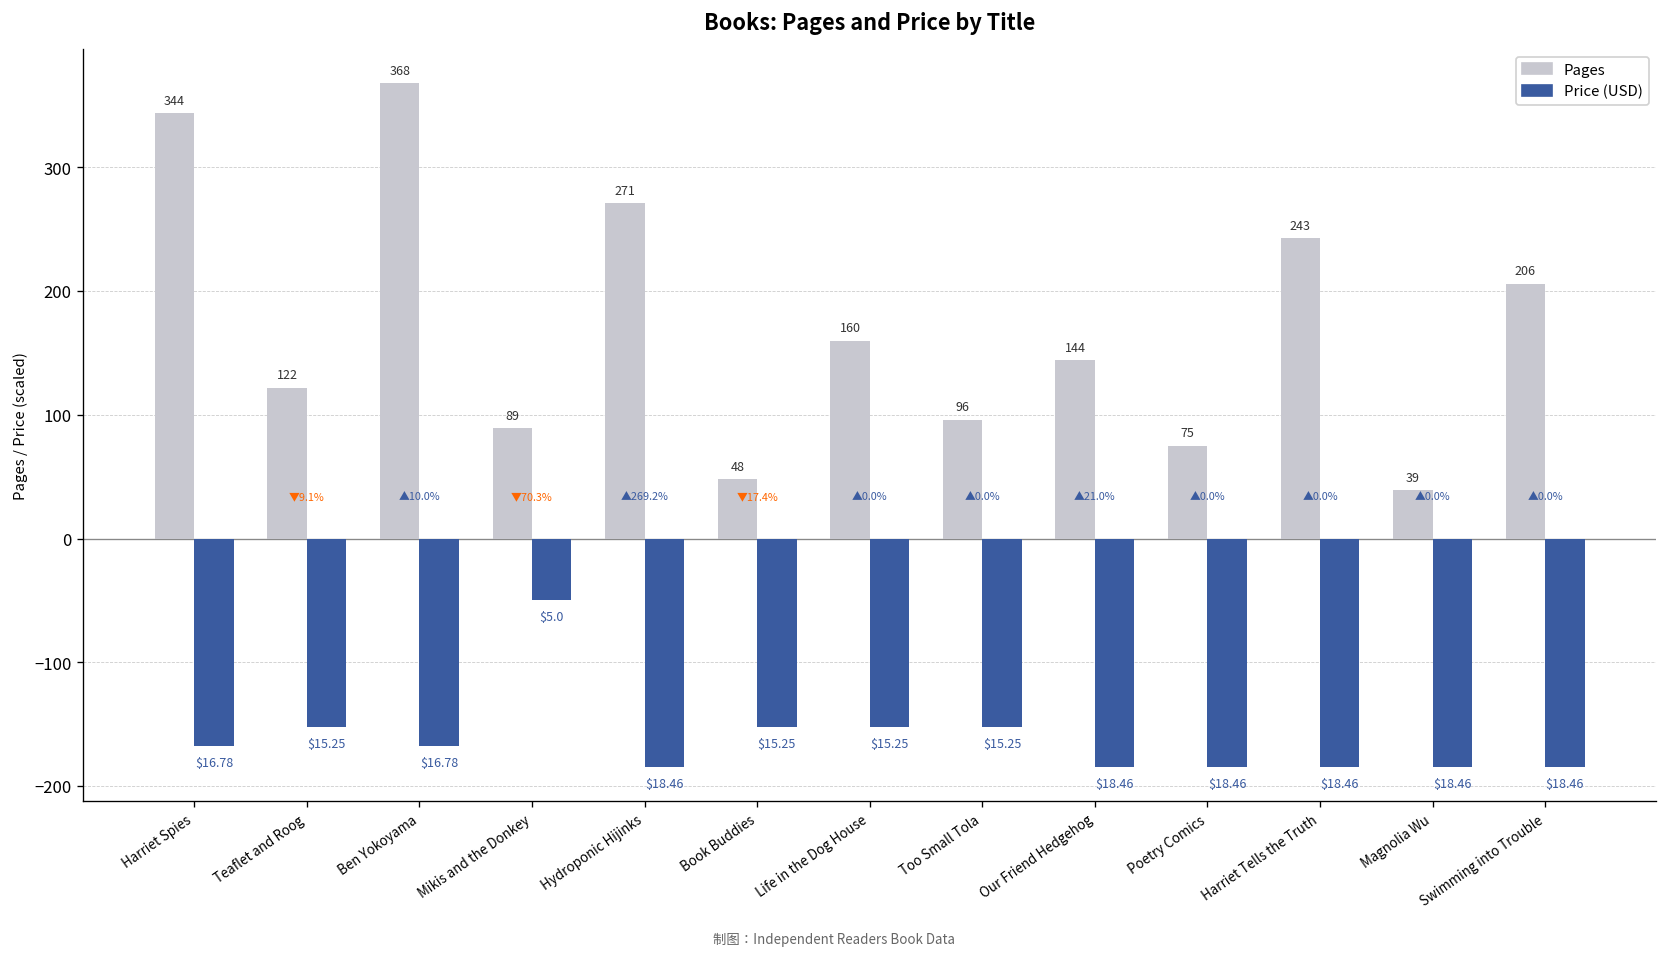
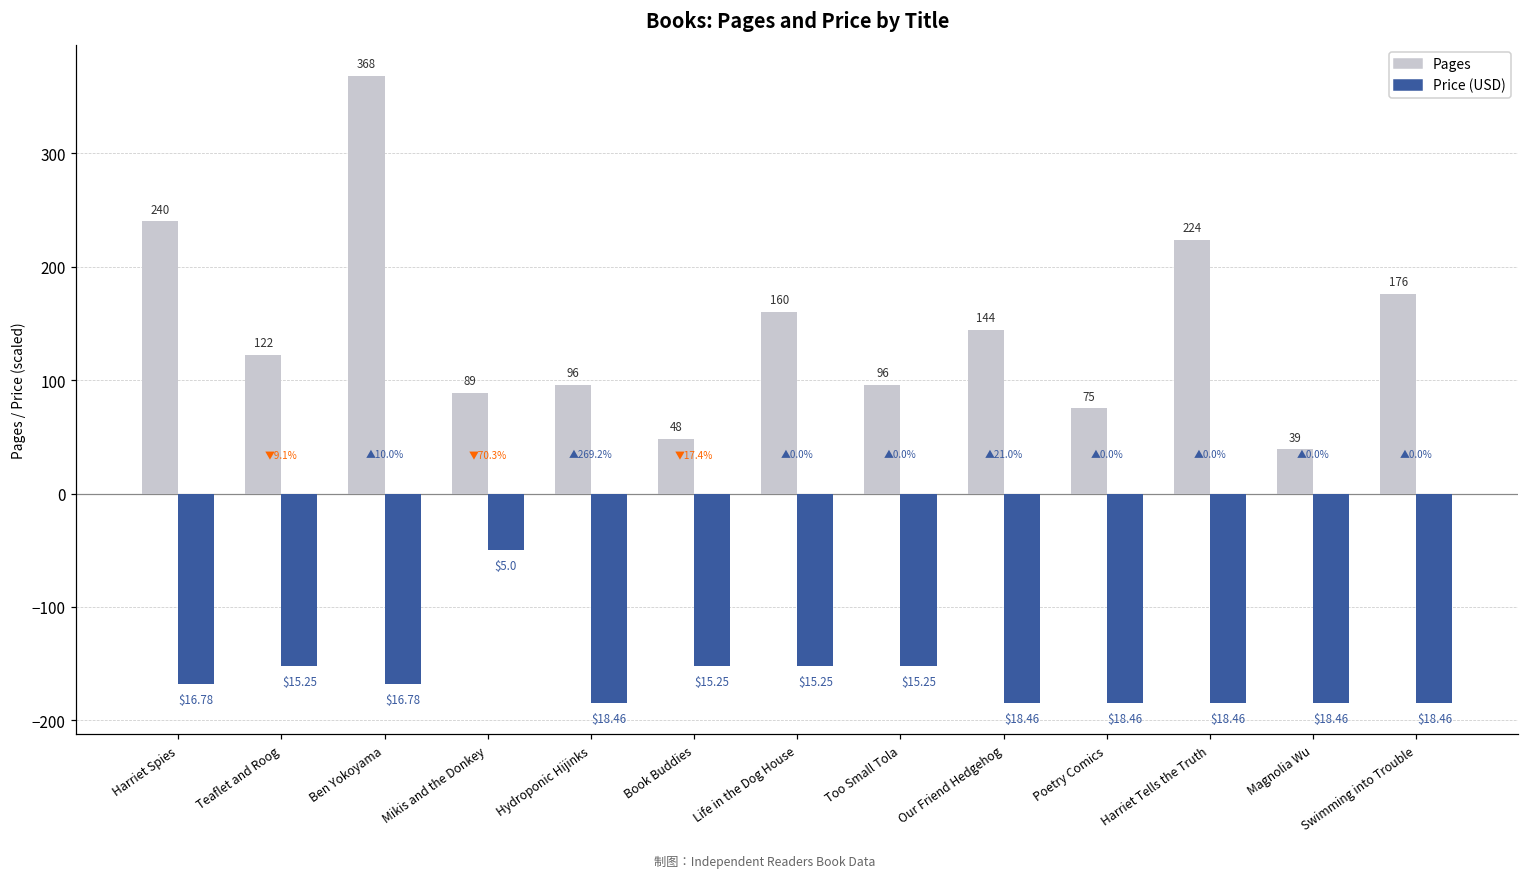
  {
    "Pages": {
-     "Harriet Spies": 344,
+     "Harriet Spies": 240,
      "Teaflet and Roog": 122,
      "Ben Yokoyama": 368,
      "Mikis and the Donkey": 89,
-     "Hydroponic Hijinks": 271,
+     "Hydroponic Hijinks": 96,
      "Book Buddies": 48,
      "Life in the Dog House": 160,
      "Too Small Tola": 96,
      "Our Friend Hedgehog": 144,
      "Poetry Comics": 75,
-     "Harriet Tells the Truth": 243,
+     "Harriet Tells the Truth": 224,
      "Magnolia Wu": 39,
-     "Swimming into Trouble": 206
+     "Swimming into Trouble": 176
    }
  }
